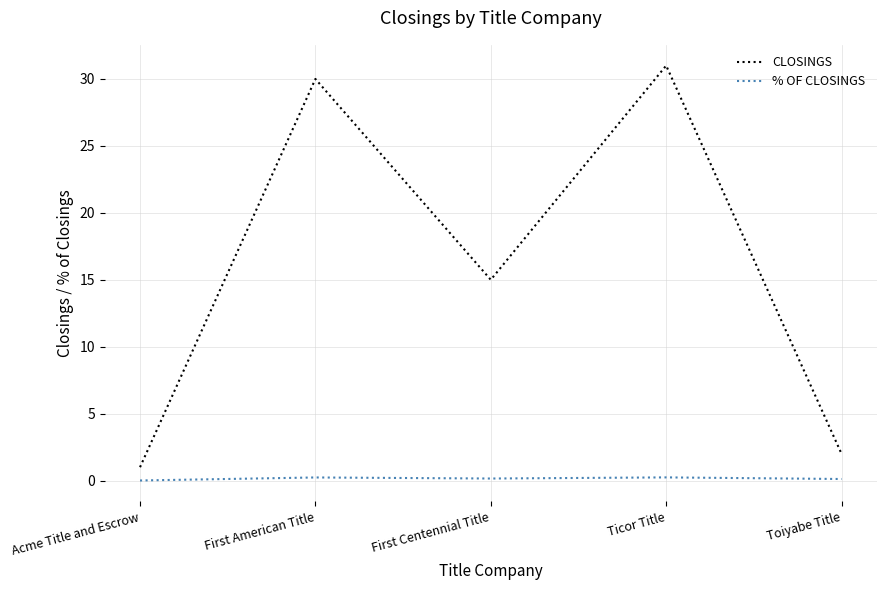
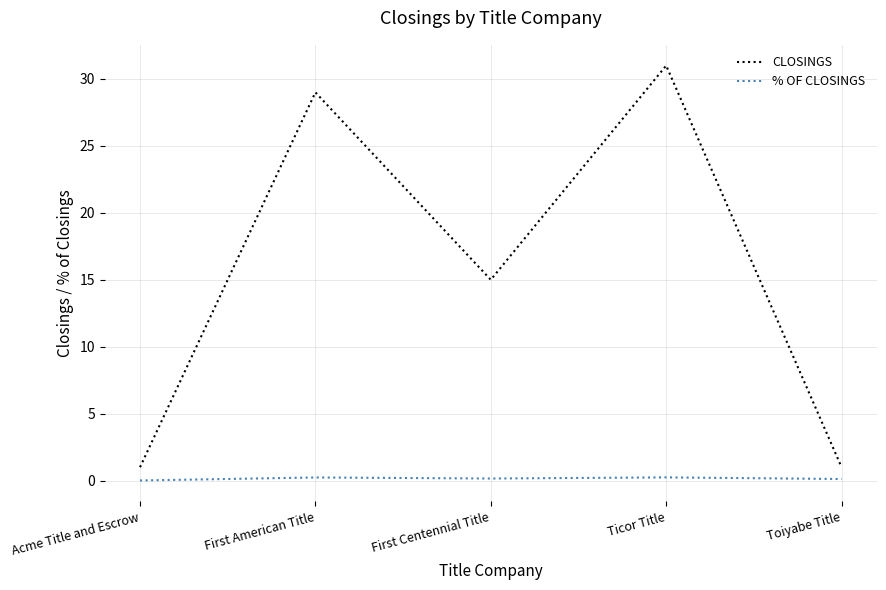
  {
    "CLOSINGS": {
      "Acme Title and Escrow": 1,
-     "First American Title": 30,
+     "First American Title": 29,
      "First Centennial Title": 15,
      "Ticor Title": 31,
-     "Toiyabe Title": 2
+     "Toiyabe Title": 1
    },
    "% OF CLOSINGS": {
      "Acme Title and Escrow": 0,
      "First American Title": 0.2,
      "First Centennial Title": 0,
      "Ticor Title": 0.2,
      "Toiyabe Title": 0
    }
  }
